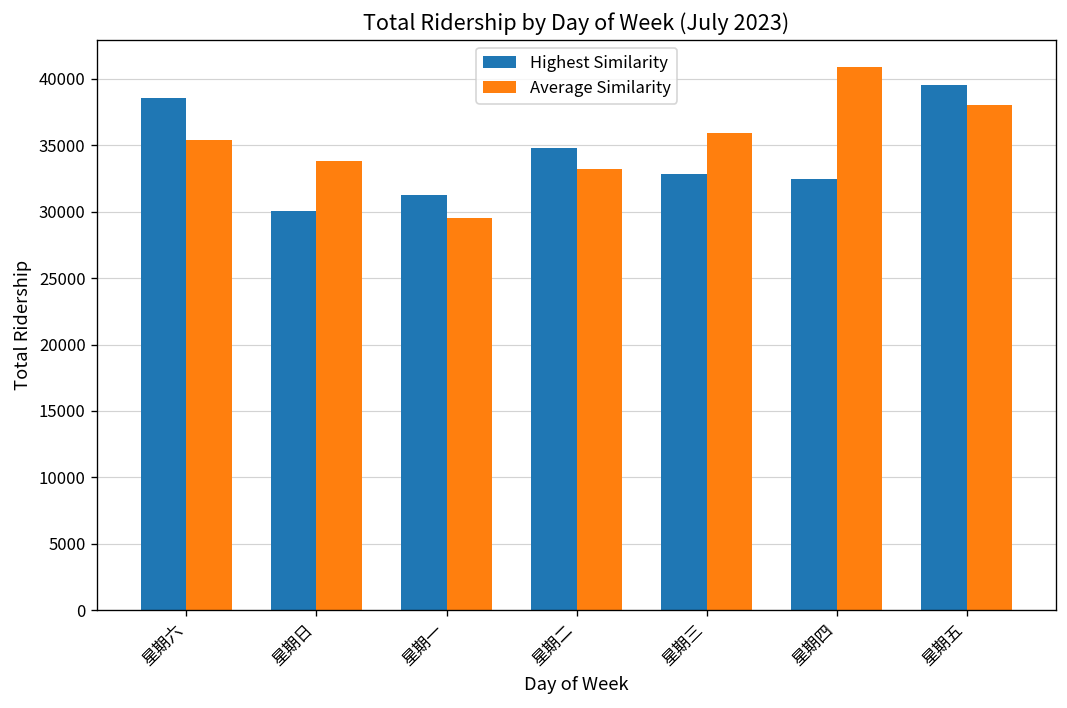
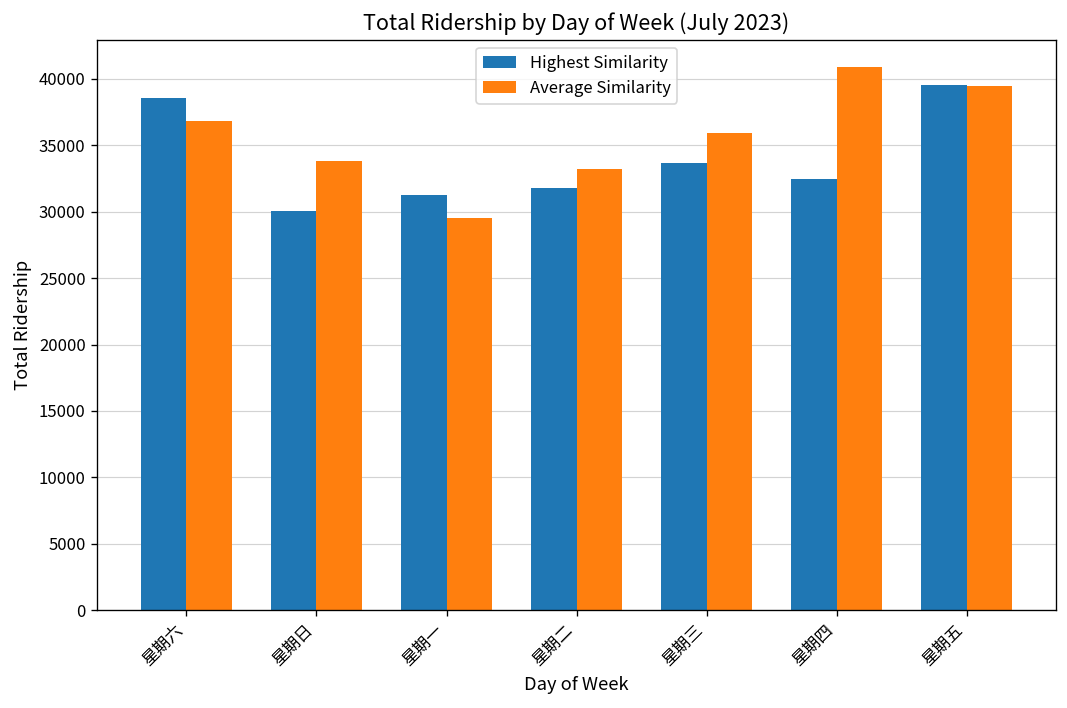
  {
    "Highest Similarity": {
      "星期六": 38500,
      "星期日": 30100,
      "星期一": 31200,
-     "星期二": 34800,
-     "星期三": 32800,
+     "星期二": 31800,
+     "星期三": 33700,
      "星期四": 32500,
      "星期五": 39500
    },
    "Average Similarity": {
-     "星期六": 35400,
+     "星期六": 36800,
      "星期日": 33800,
      "星期一": 29500,
      "星期二": 33200,
      "星期三": 35900,
      "星期四": 40900,
-     "星期五": 38100
+     "星期五": 39500
    }
  }
